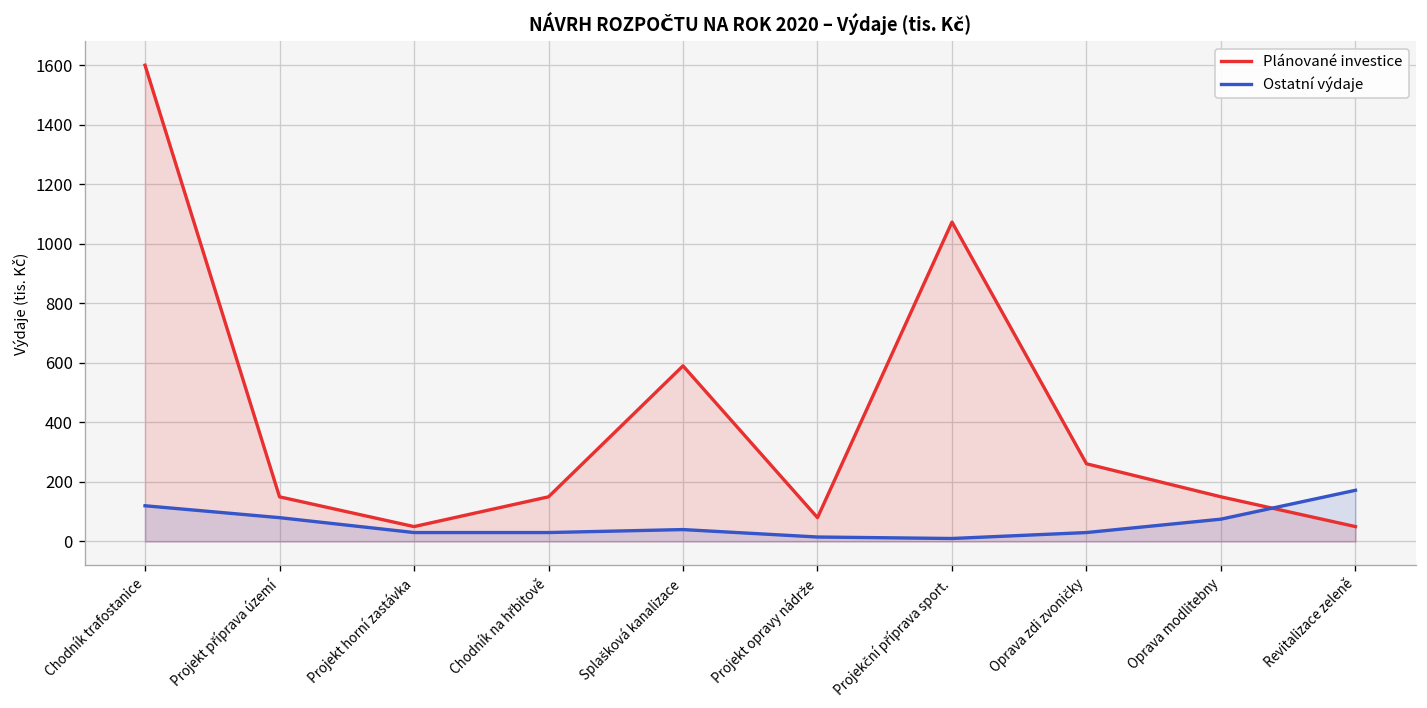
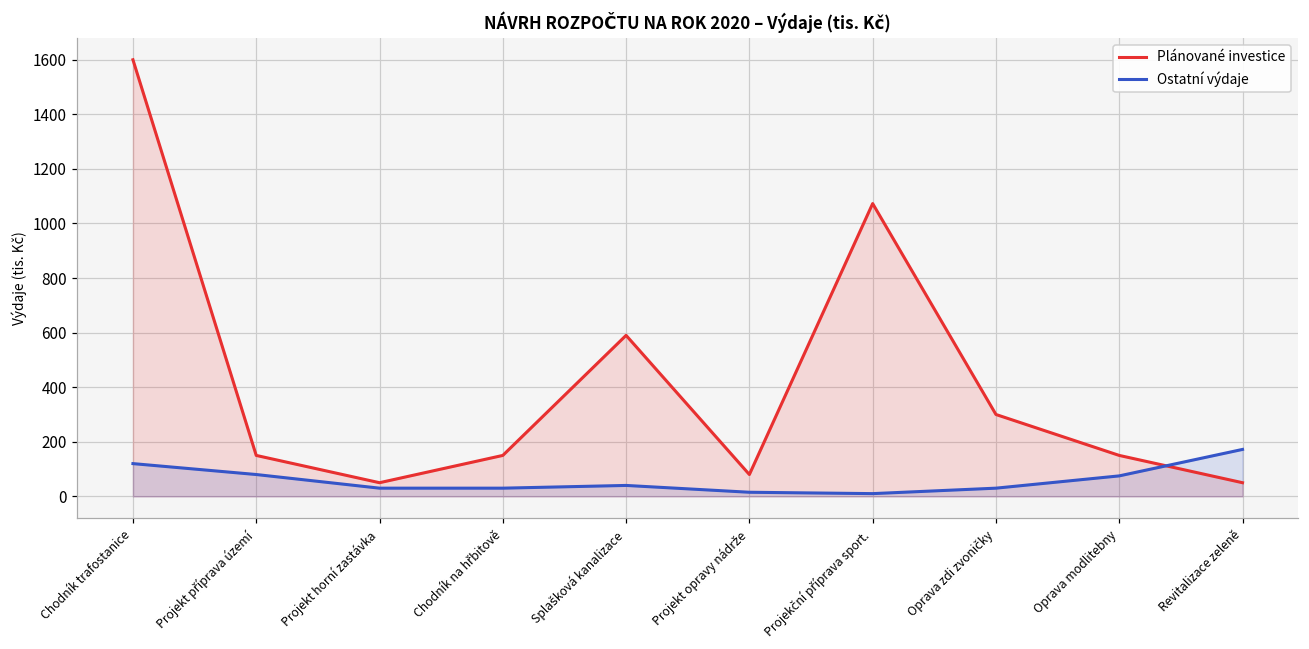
  {
    "Plánované investice": {
      "Chodník trafostanice": 1600,
      "Projekt příprava území": 150,
      "Projekt horní zastávka": 50,
      "Chodník na hřbitově": 150,
      "Splašková kanalizace": 590,
      "Projekt opravy nádrže": 80,
      "Projekční příprava sport.": 1070,
-     "Oprava zdi zvoničky": 260,
+     "Oprava zdi zvoničky": 300,
      "Oprava modlitebny": 150,
      "Revitalizace zeleně": 50
    },
    "Ostatní výdaje": {
      "Chodník trafostanice": 120,
      "Projekt příprava území": 80,
      "Projekt horní zastávka": 30,
      "Chodník na hřbitově": 30,
      "Splašková kanalizace": 40,
      "Projekt opravy nádrže": 20,
      "Projekční příprava sport.": 10,
      "Oprava zdi zvoničky": 30,
      "Oprava modlitebny": 80,
      "Revitalizace zeleně": 170
    }
  }
